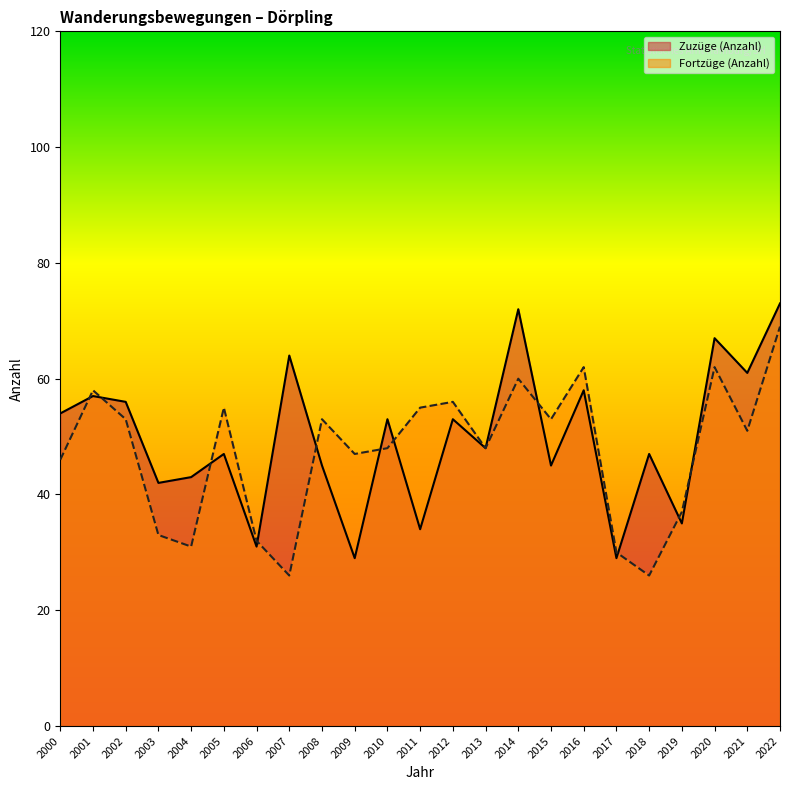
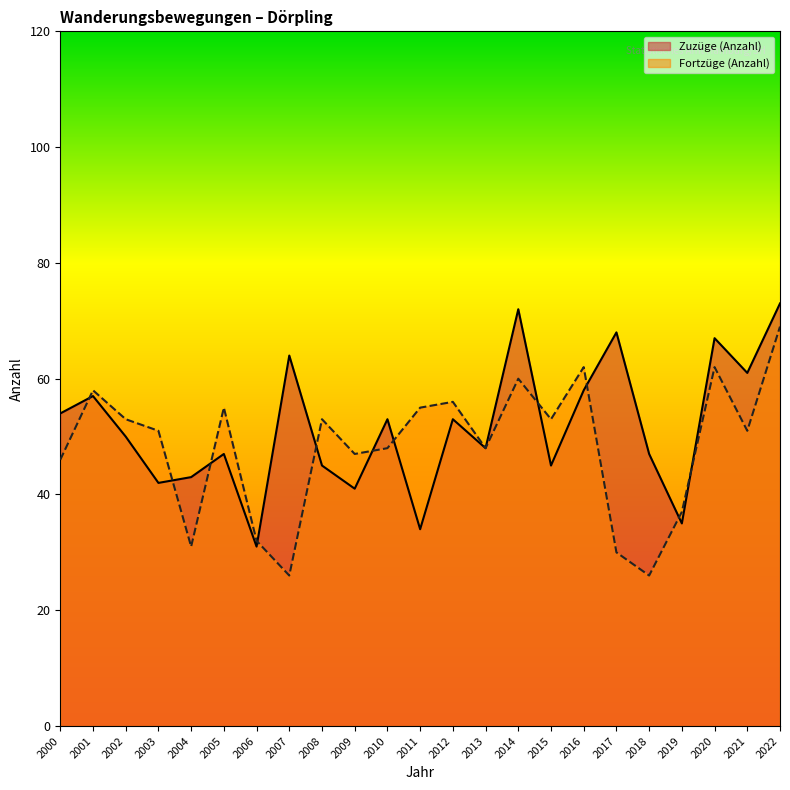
  {
    "Zuzüge (Anzahl)": {
      "2000": 54,
      "2001": 57,
-     "2002": 56,
+     "2002": 50,
      "2003": 42,
      "2004": 43,
      "2005": 47,
      "2006": 31,
      "2007": 64,
      "2008": 45,
-     "2009": 29,
+     "2009": 41,
      "2010": 53,
      "2011": 34,
      "2012": 53,
      "2014": 72,
      "2015": 45,
      "2016": 58,
-     "2017": 29,
+     "2017": 68,
      "2018": 47,
      "2019": 35,
      "2020": 67,
      "2021": 61,
      "2022": 73
    },
    "Fortzüge (Anzahl)": {
      "2000": 46,
      "2001": 58,
      "2002": 53,
-     "2003": 33,
+     "2003": 51,
      "2004": 31,
      "2005": 55,
      "2006": 32,
      "2007": 26,
      "2008": 53,
      "2009": 47,
      "2010": 48,
      "2011": 55,
      "2012": 56,
      "2014": 60,
      "2015": 53,
      "2016": 62,
      "2017": 30,
      "2018": 26,
      "2019": 37,
      "2020": 62,
      "2021": 51,
      "2022": 69
    }
  }
